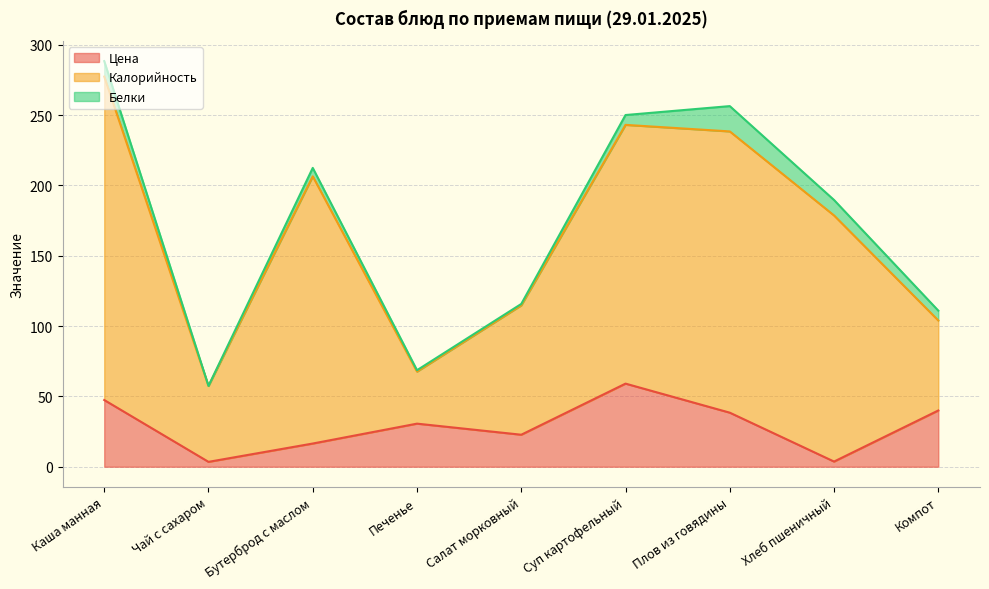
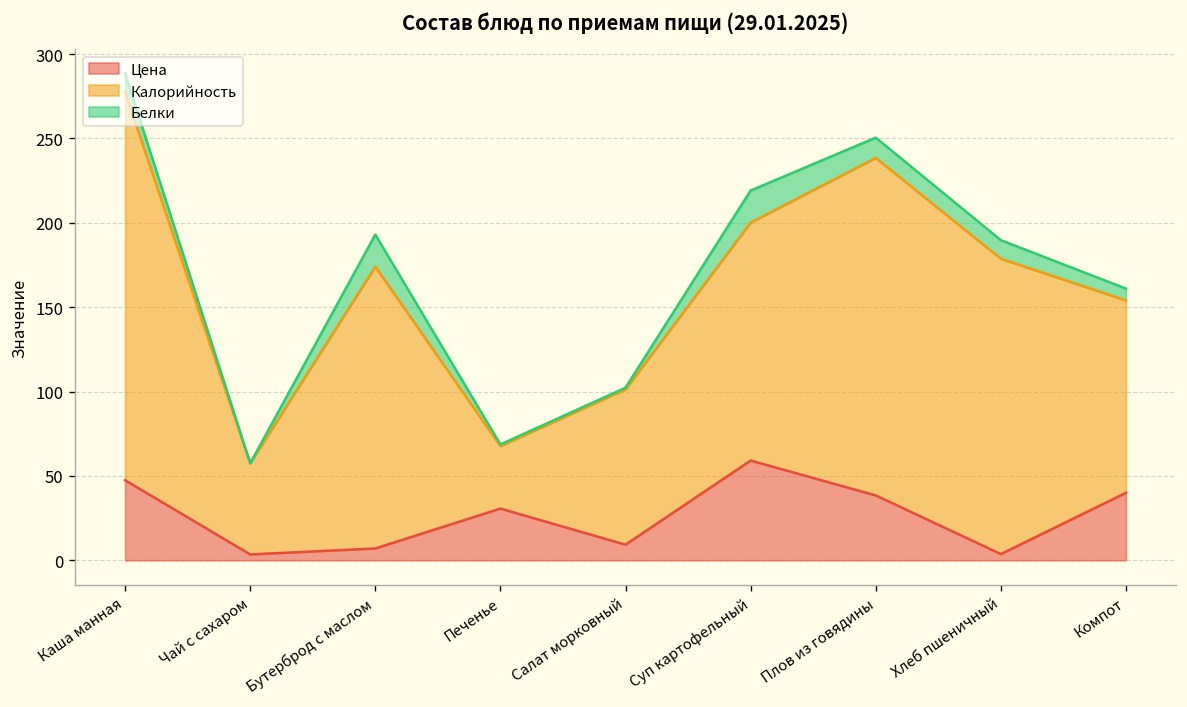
  {
    "Цена": {
      "Каша манная": 47,
      "Чай с сахаром": 3,
-     "Бутерброд с маслом": 17,
+     "Бутерброд с маслом": 7,
      "Печенье": 31,
-     "Салат морковный": 23,
+     "Салат морковный": 9,
      "Суп картофельный": 59,
      "Плов из говядины": 38,
      "Хлеб пшеничный": 4,
      "Компот": 40
    },
    "Калорийность": {
-     "Бутерброд с маслом": 190,
-     "Суп картофельный": 184,
+     "Бутерброд с маслом": 167,
+     "Суп картофельный": 141,
      "Плов из говядины": 200,
      "Хлеб пшеничный": 175,
-     "Компот": 64
+     "Компот": 114
    },
    "Белки": {
-     "Бутерброд с маслом": 6,
-     "Суп картофельный": 7,
-     "Плов из говядины": 18,
+     "Бутерброд с маслом": 19,
+     "Суп картофельный": 19,
+     "Плов из говядины": 12,
      "Хлеб пшеничный": 11,
      "Компот": 7
    }
  }
